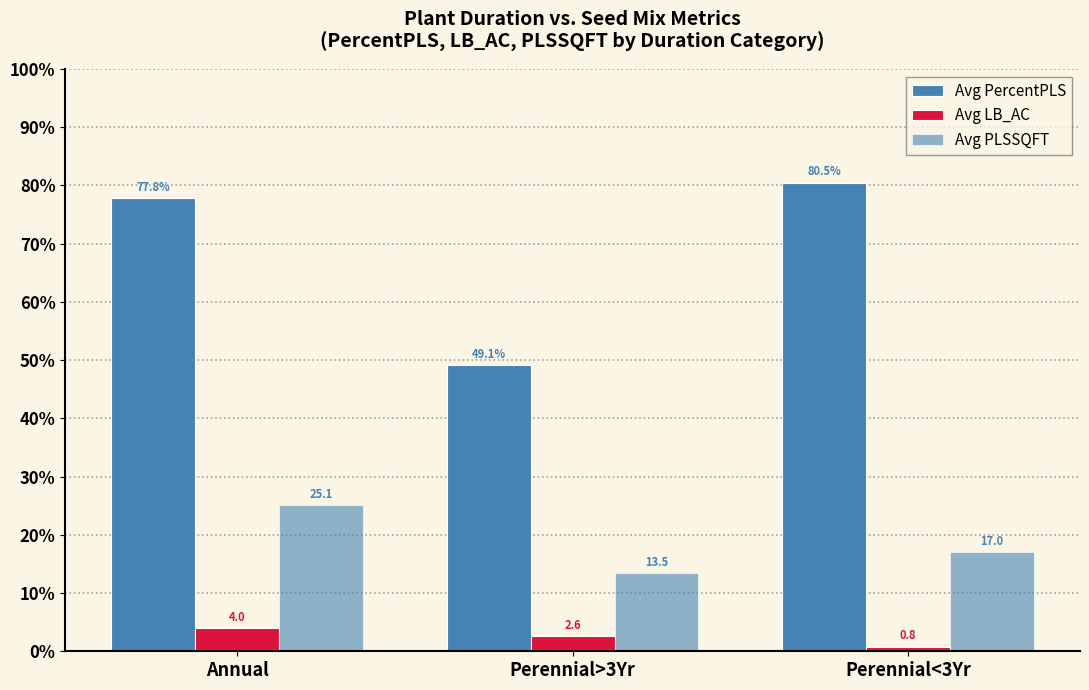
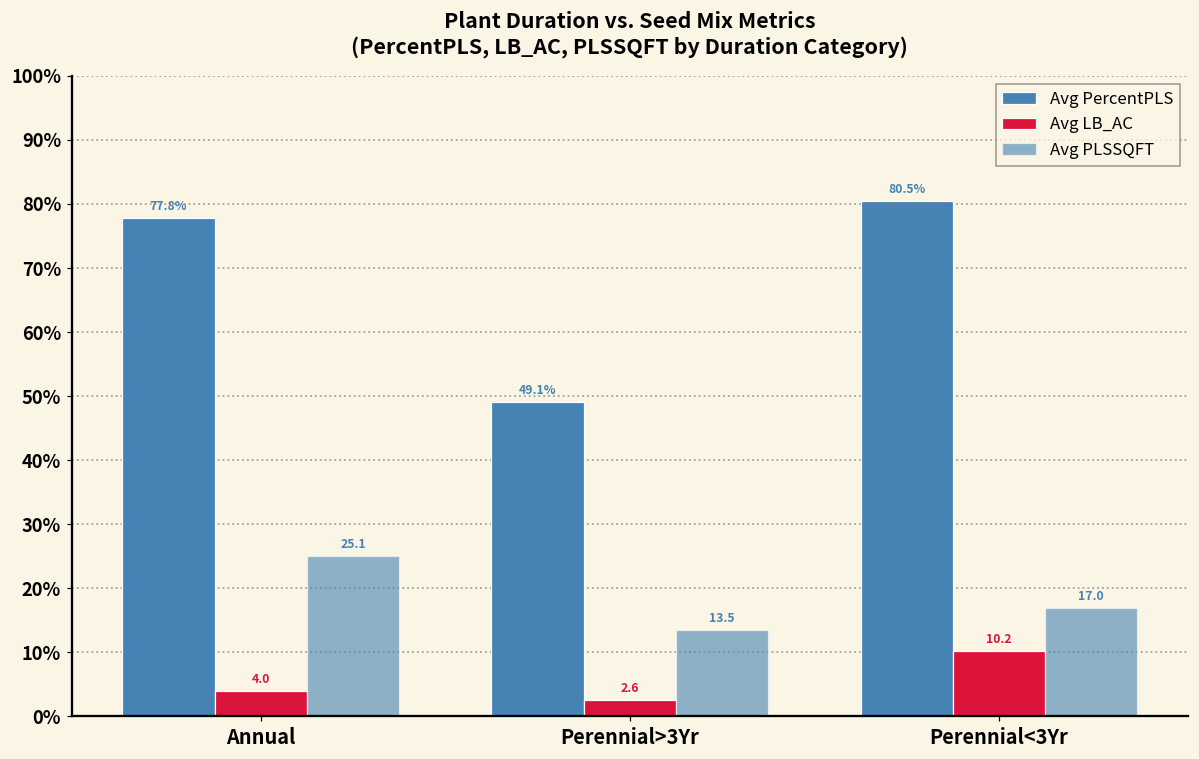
  {
    "Avg LB_AC": {
      "Annual": 4.0,
      "Perennial>3Yr": 2.6,
-     "Perennial<3Yr": 0.8
+     "Perennial<3Yr": 10.2
    }
  }
